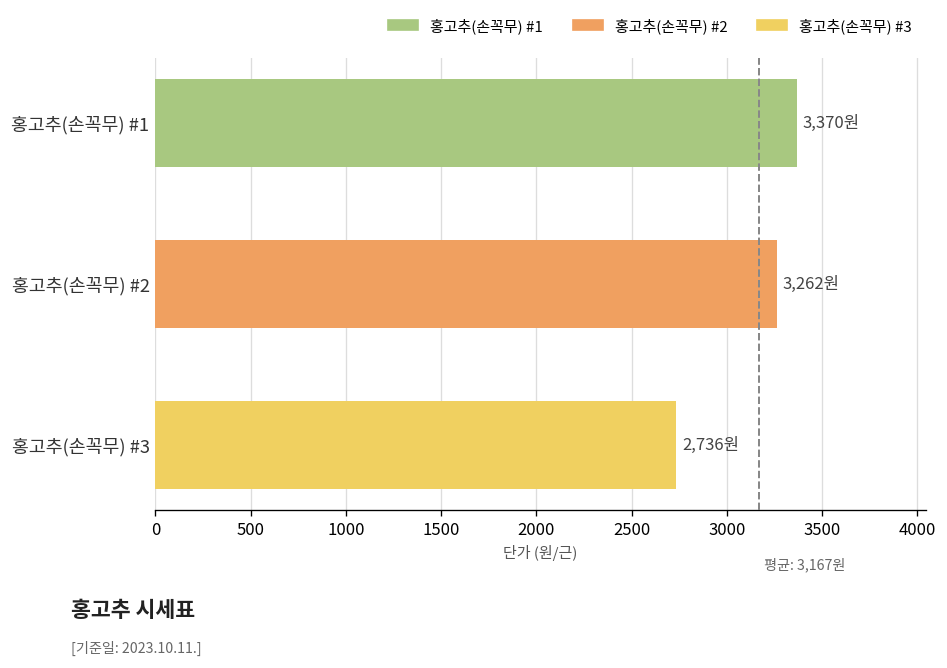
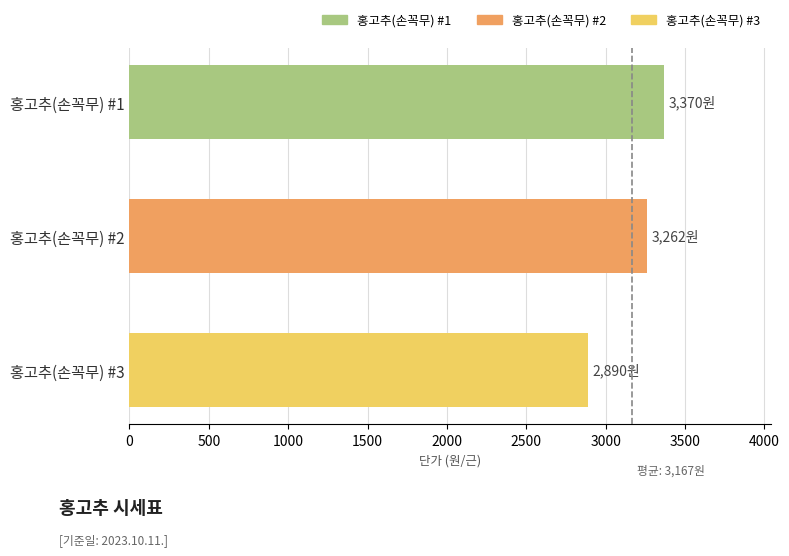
  {
    "홍고추(손꼭무) #1": "3,370원",
    "홍고추(손꼭무) #2": "3,262원",
-   "홍고추(손꼭무) #3": "2,736원"
+   "홍고추(손꼭무) #3": "2,890원"
  }
